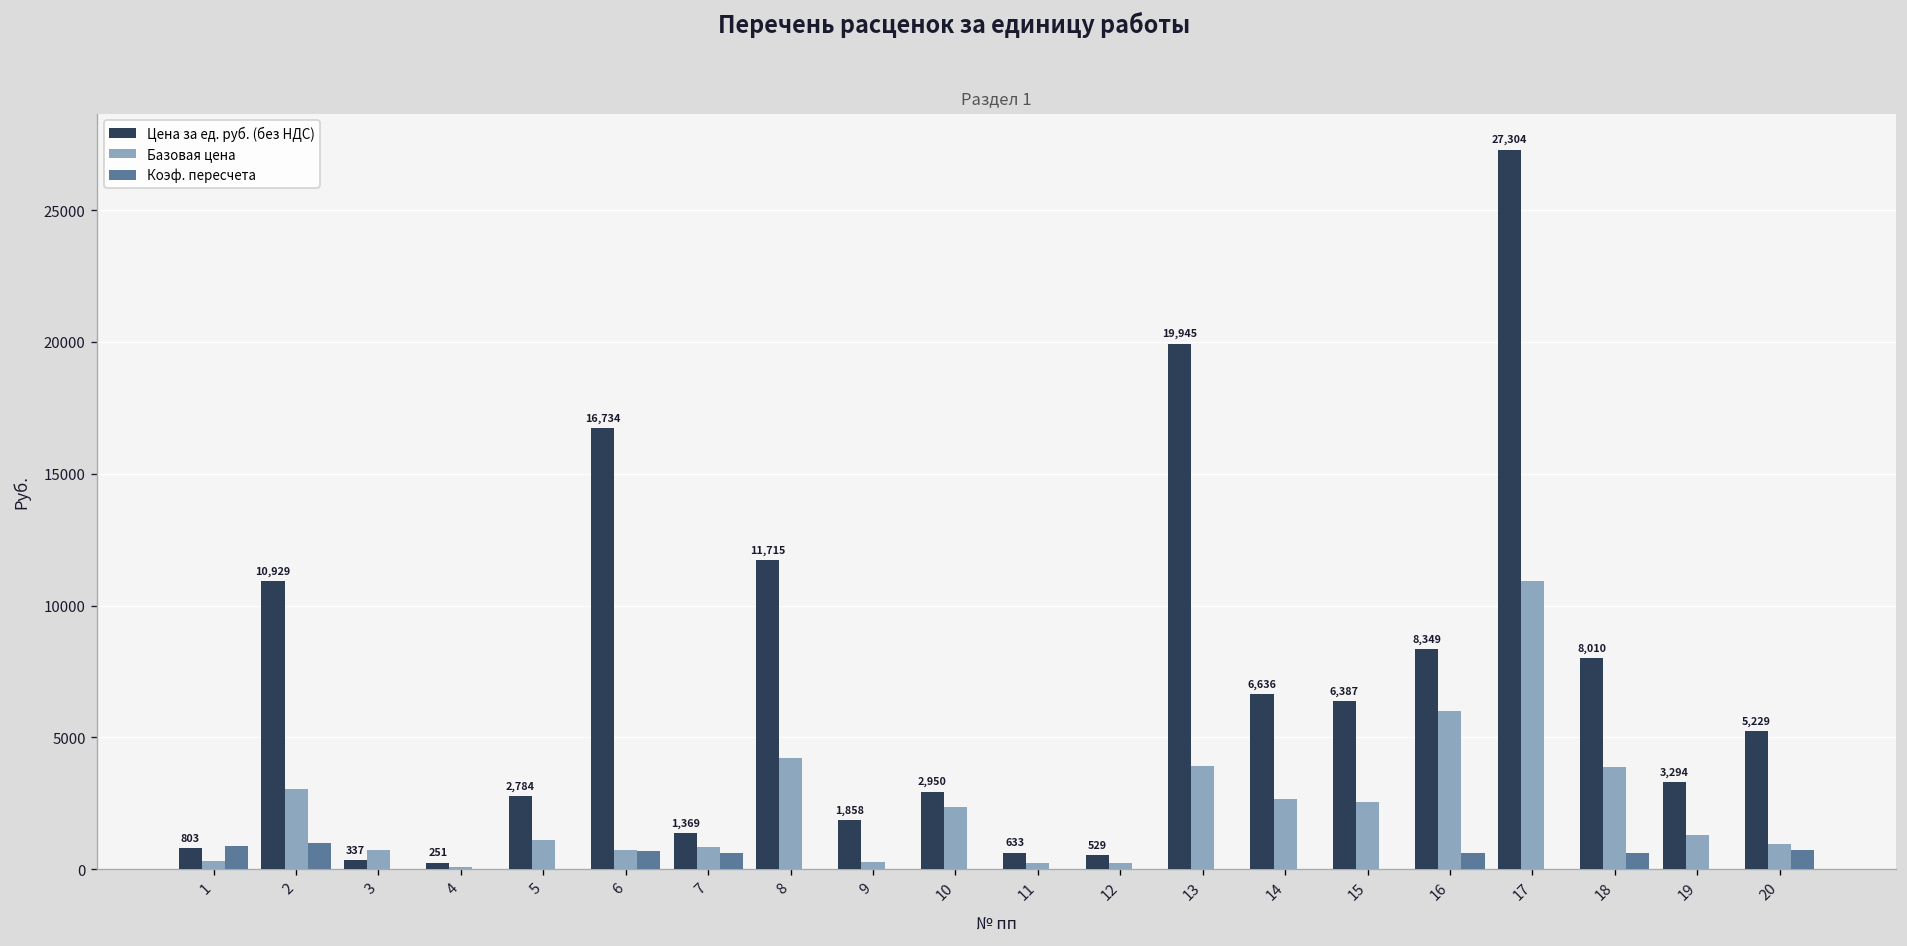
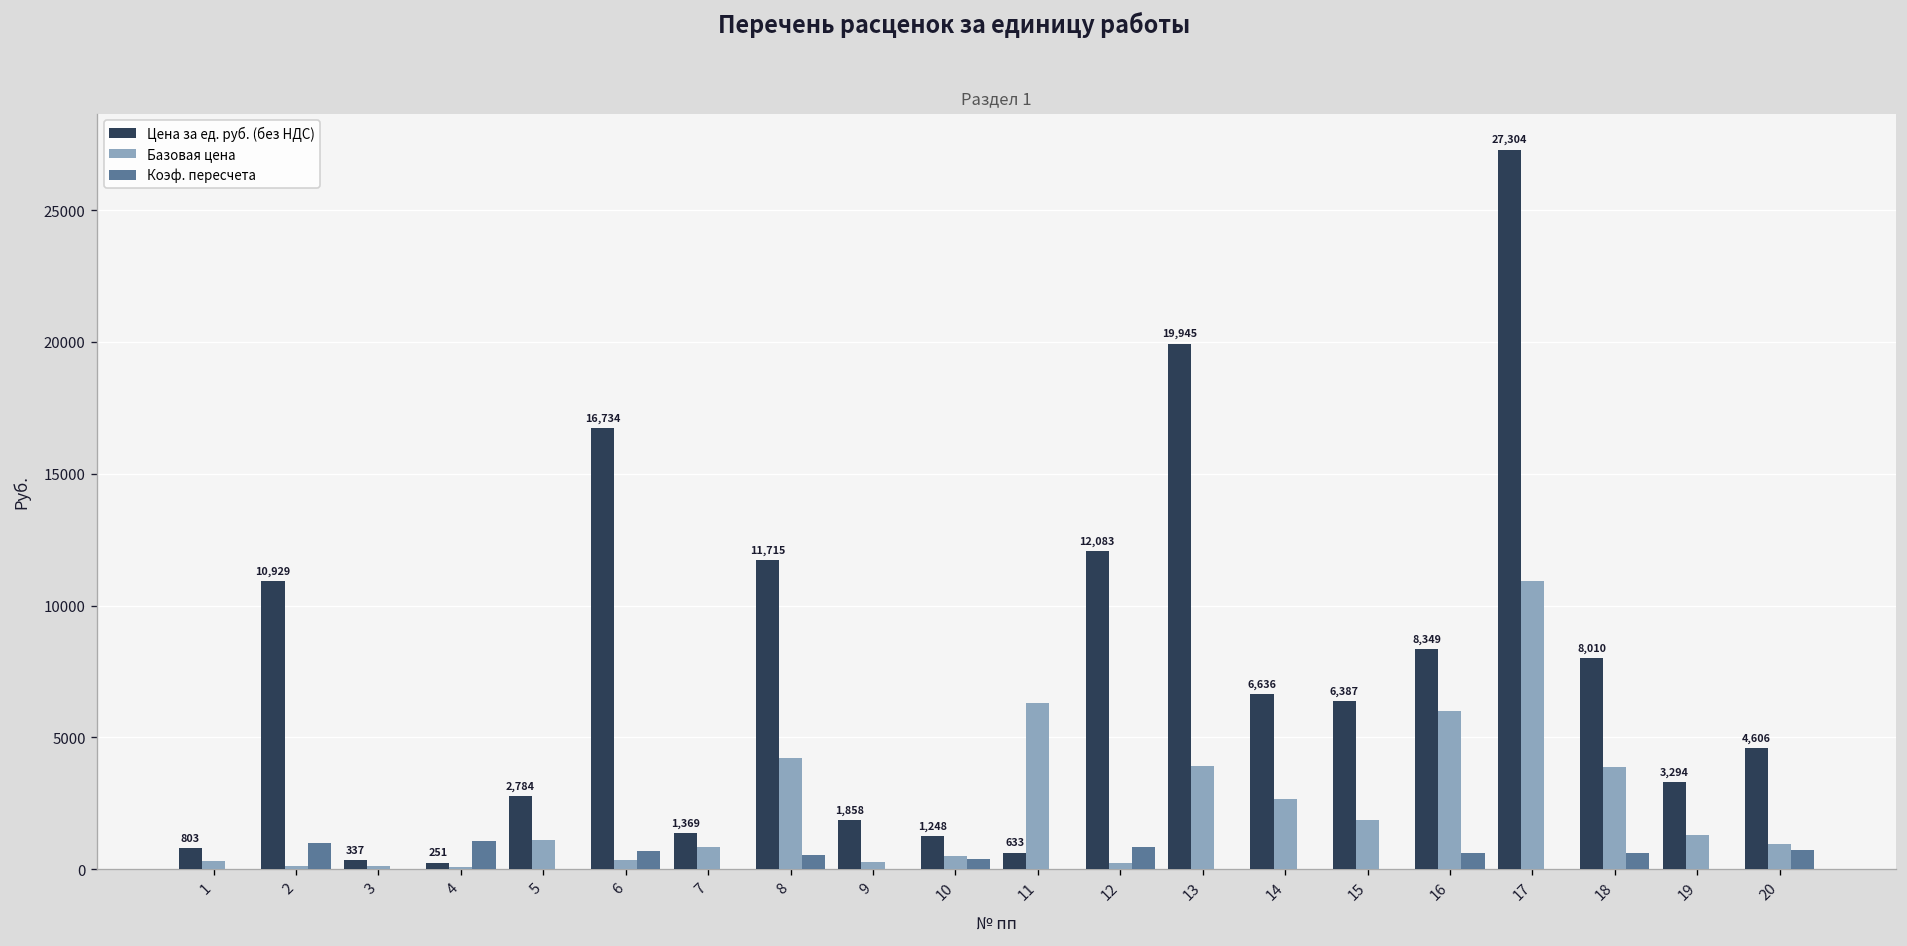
  {
    "Цена за ед. руб. (без НДС)": {
      "1": "803",
      "2": "10,929",
      "3": "337",
      "4": "251",
      "5": "2,784",
      "6": "16,734",
      "7": "1,369",
      "8": "11,715",
      "9": "1,858",
-     "10": "2,950",
+     "10": "1,248",
      "11": "633",
-     "12": "529",
+     "12": "12,083",
      "13": "19,945",
      "14": "6,636",
      "15": "6,387",
      "16": "8,349",
      "17": "27,304",
      "18": "8,010",
      "19": "3,294",
-     "20": "5,229"
+     "20": "4,606"
    },
    "Базовая цена": {
      "1": "300",
-     "2": "3000",
-     "3": "700",
+     "2": "100",
+     "3": "100",
      "5": "1100",
-     "6": "700",
+     "6": "400",
      "7": "800",
      "8": "4200",
      "9": "300",
-     "10": "2400",
-     "11": "300",
+     "10": "500",
+     "11": "6300",
      "12": "200",
      "13": "3900",
      "14": "2700",
-     "15": "2600",
+     "15": "1900",
      "16": "6000",
      "17": "10900",
      "18": "3900",
      "19": "1300",
      "20": "1000"
    },
    "Коэф. пересчета": {
-     "1": "900",
+     "1": "0",
      "2": "1000",
-     "4": "0",
+     "4": "1100",
      "6": "700",
-     "7": "600",
-     "8": "0",
-     "10": "0",
-     "12": "0",
+     "7": "0",
+     "8": "500",
+     "10": "400",
+     "12": "900",
      "16": "600",
      "18": "600",
      "20": "700"
    }
  }
